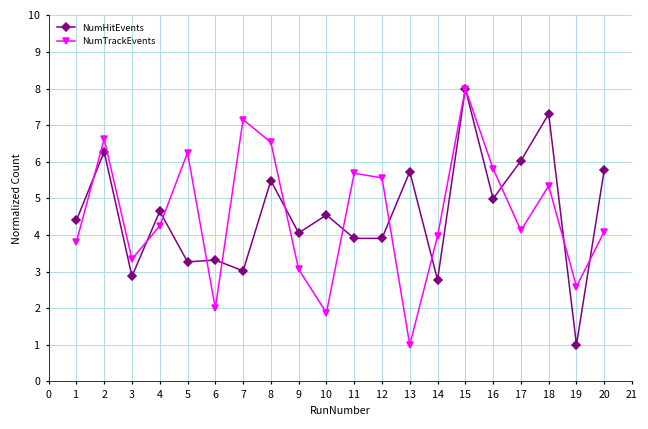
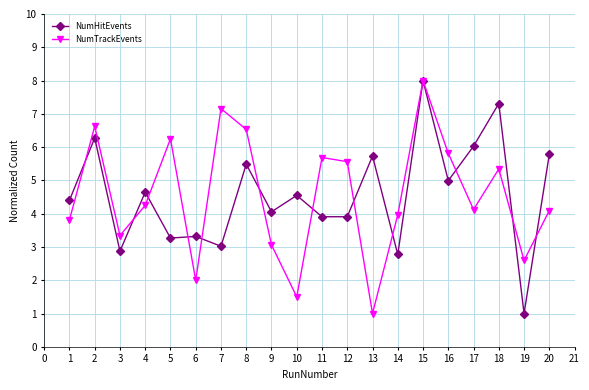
  {
    "NumHitEvents": {
      "1": 4.4,
      "2": 6.3,
      "3": 2.9,
      "4": 4.6,
      "5": 3.3,
      "6": 3.3,
      "7": 3.0,
      "8": 5.5,
      "9": 4.1,
      "10": 4.5,
      "11": 3.9,
      "12": 3.9,
      "13": 5.7,
      "14": 2.8,
      "16": 5.0,
      "17": 6.0,
      "18": 7.3,
      "19": 1.0,
      "20": 5.8
    },
    "NumTrackEvents": {
      "1": 3.8,
      "2": 6.6,
      "3": 3.3,
      "4": 4.3,
      "5": 6.3,
      "6": 2.0,
      "7": 7.2,
      "8": 6.5,
      "9": 3.1,
-     "10": 1.9,
+     "10": 1.5,
      "11": 5.7,
      "12": 5.6,
      "13": 1.0,
      "14": 4.0,
      "16": 5.8,
      "17": 4.1,
      "18": 5.3,
      "19": 2.6,
      "20": 4.1
    }
  }
